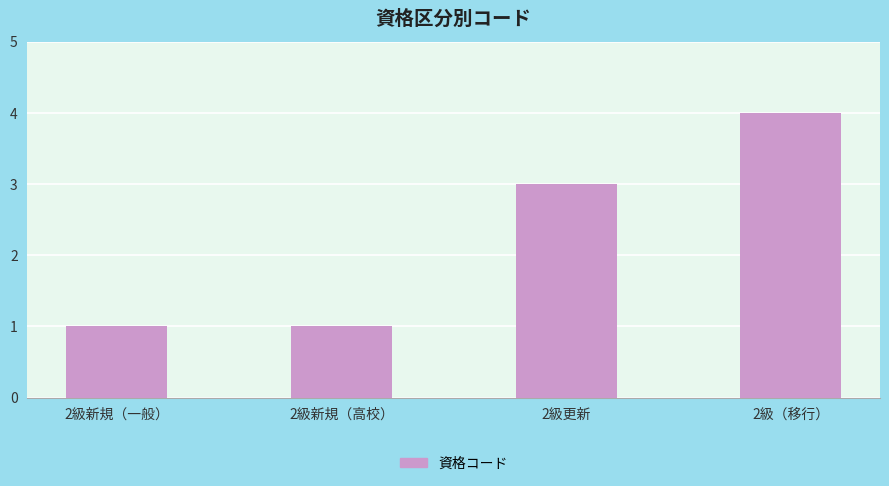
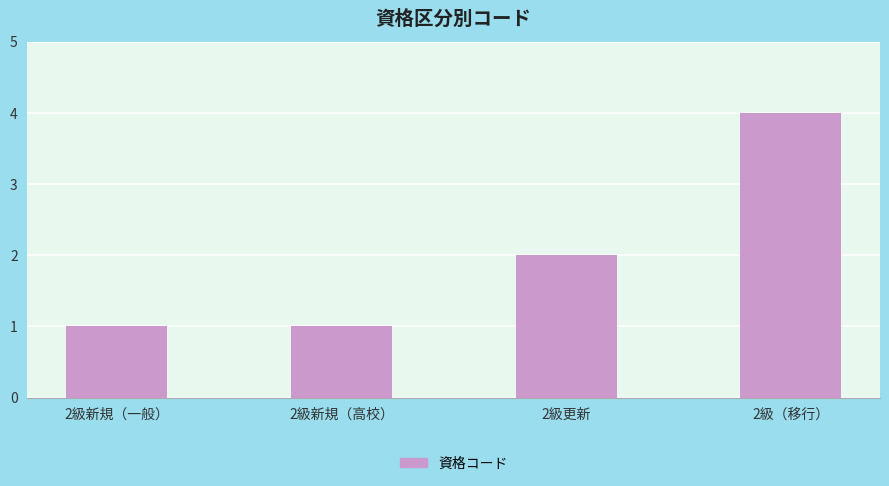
  {
    "2級新規（一般）": 1,
    "2級新規（高校）": 1,
-   "2級更新": 3,
+   "2級更新": 2,
    "2級（移行）": 4
  }
